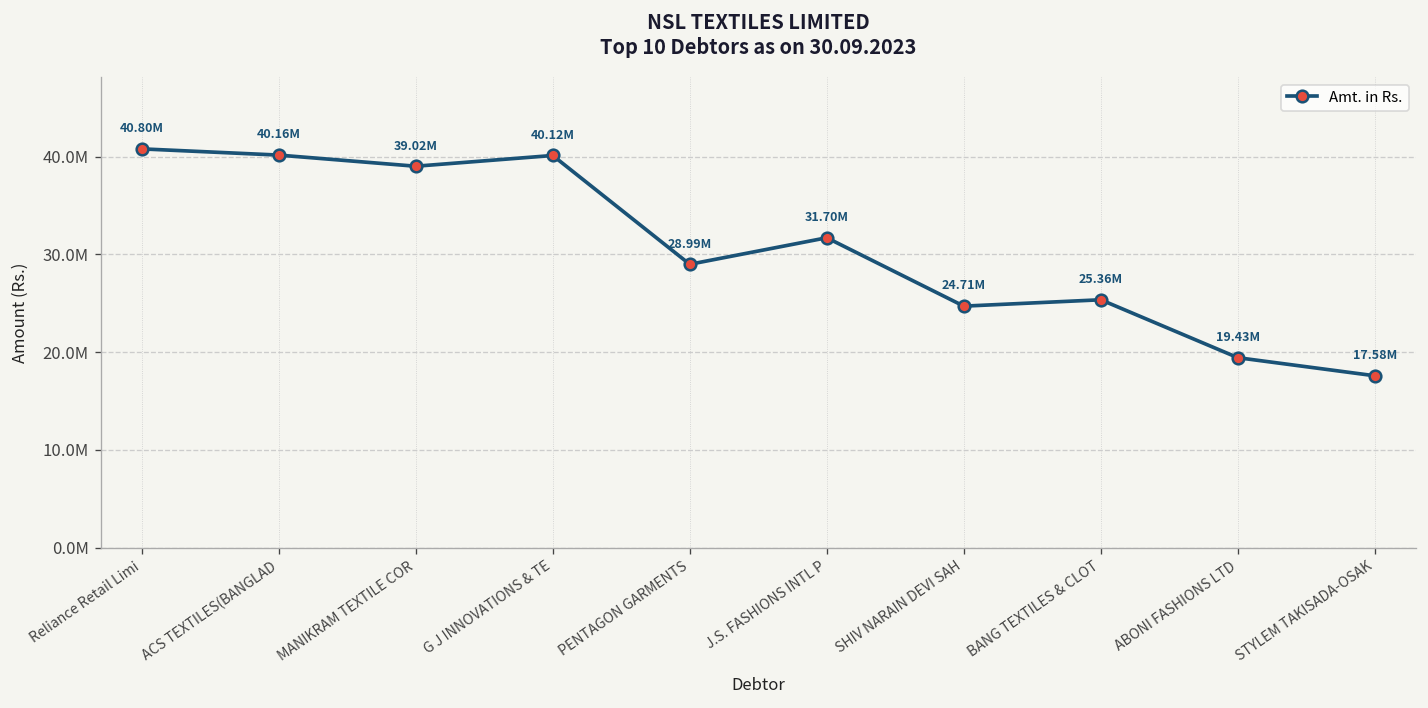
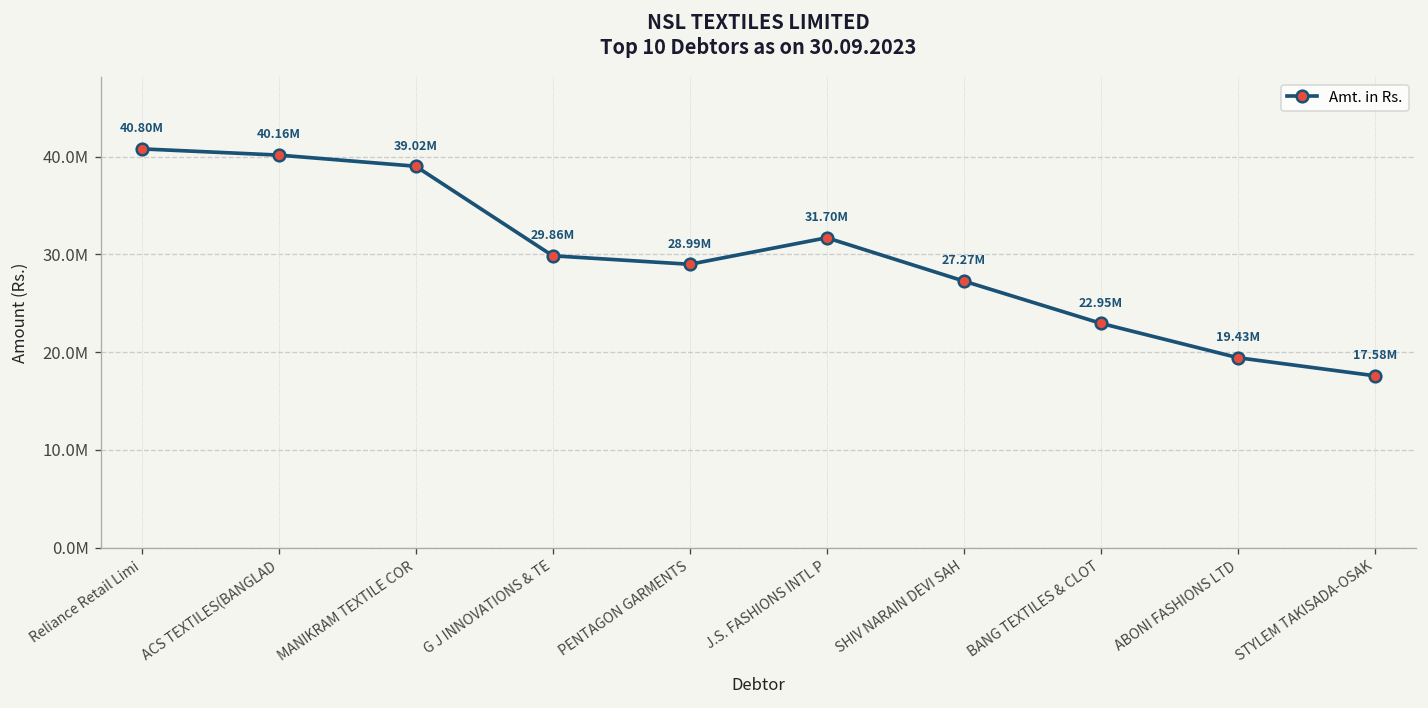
  {
    "Reliance Retail Limi": "40.80M",
    "ACS TEXTILES(BANGLAD": "40.16M",
    "MANIKRAM TEXTILE COR": "39.02M",
-   "G J INNOVATIONS & TE": "40.12M",
+   "G J INNOVATIONS & TE": "29.86M",
    "PENTAGON GARMENTS": "28.99M",
    "J.S. FASHIONS INTL P": "31.70M",
-   "SHIV NARAIN DEVI SAH": "24.71M",
-   "BANG TEXTILES & CLOT": "25.36M",
+   "SHIV NARAIN DEVI SAH": "27.27M",
+   "BANG TEXTILES & CLOT": "22.95M",
    "ABONI FASHIONS LTD": "19.43M",
    "STYLEM TAKISADA-OSAK": "17.58M"
  }
